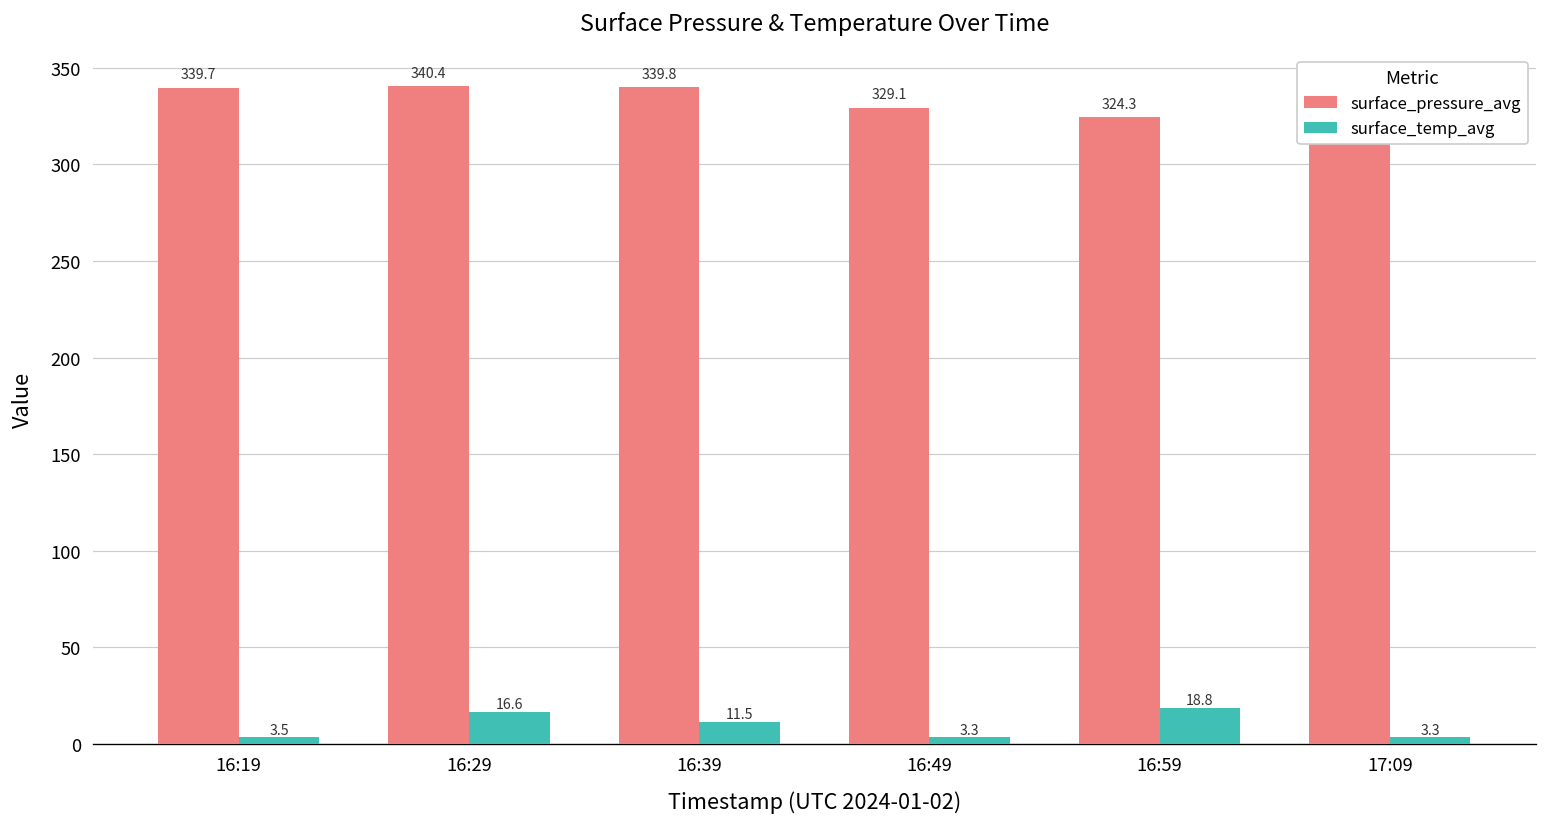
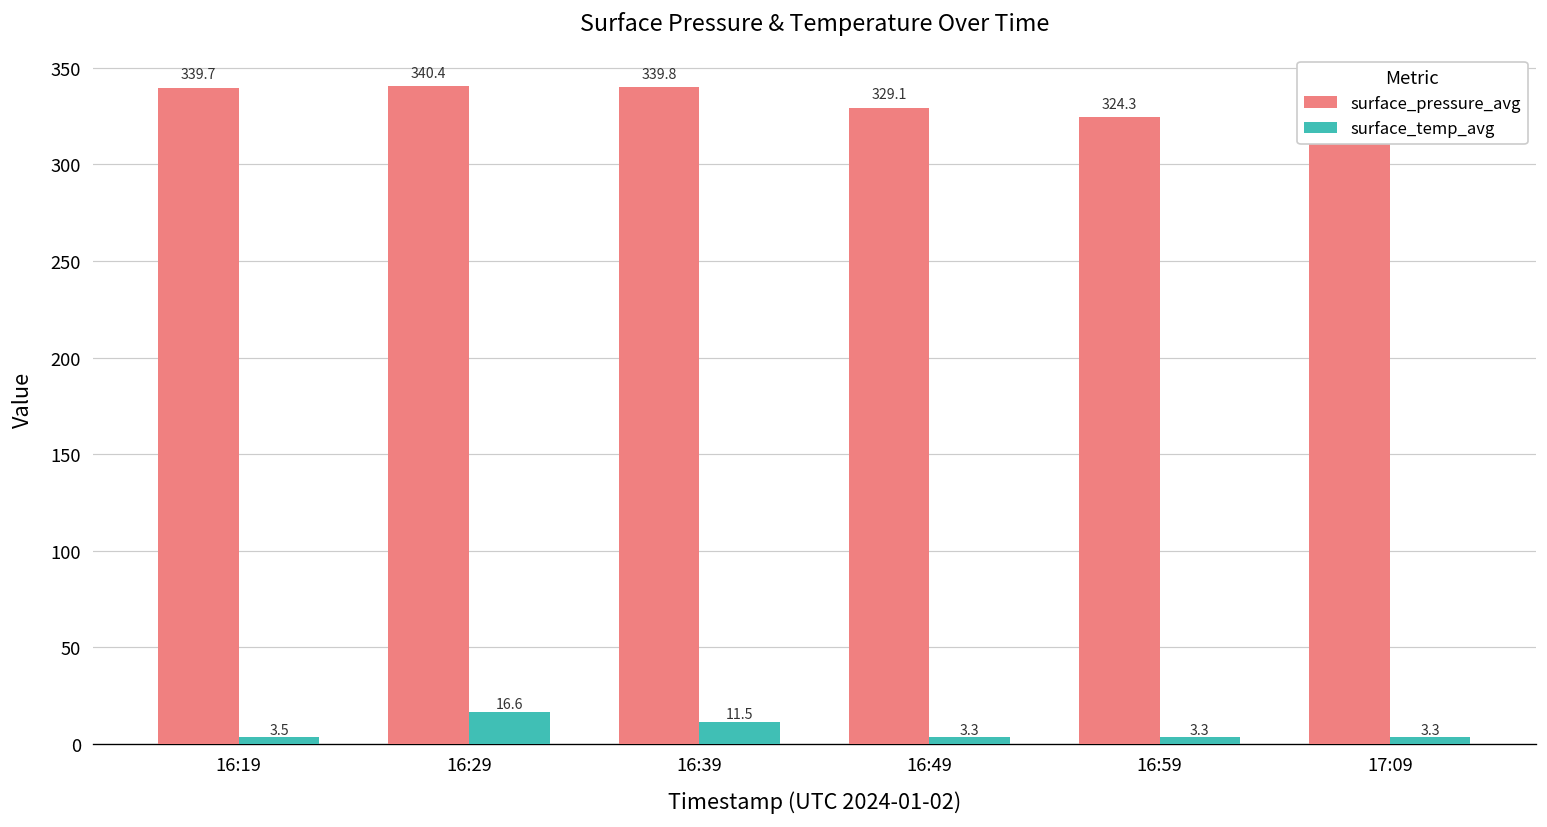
  {
    "surface_pressure_avg": {
      "16:19": 339.7,
      "16:29": 340.4,
      "16:39": 339.8,
      "16:49": 329.1,
      "16:59": 324.3
    },
    "surface_temp_avg": {
      "16:19": 3.5,
      "16:29": 16.6,
      "16:39": 11.5,
      "16:49": 3.3,
-     "16:59": 18.8,
+     "16:59": 3.3,
      "17:09": 3.3
    }
  }
